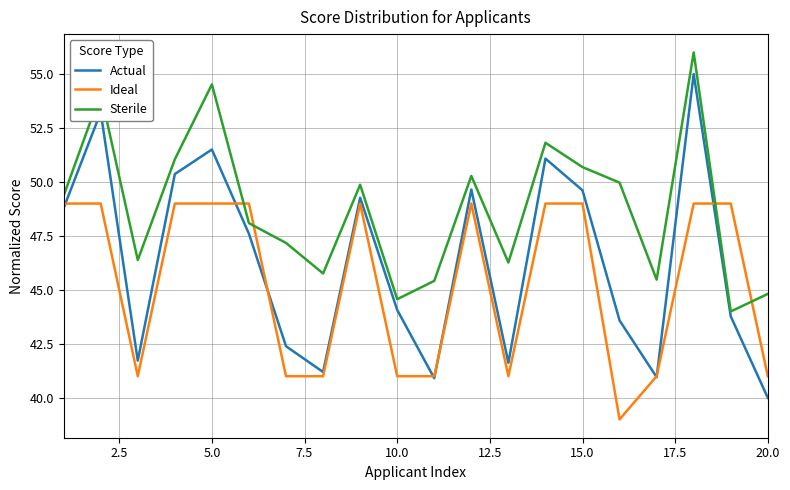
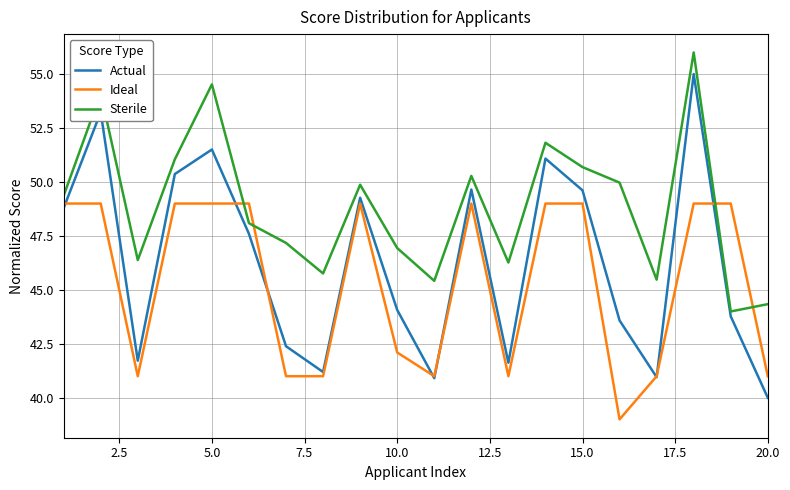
  {
    "Actual": {
      "5.0": 51.5,
      "10.0": 44.1,
      "15.0": 49.6,
      "20.0": 40.0
    },
    "Ideal": {
      "5.0": 49.0,
-     "10.0": 41.0,
+     "10.0": 42.1,
      "15.0": 49.0,
      "20.0": 41.0
    },
    "Sterile": {
      "5.0": 54.5,
-     "10.0": 44.6,
+     "10.0": 46.9,
      "15.0": 50.7,
-     "20.0": 44.8
+     "20.0": 44.3
    }
  }
